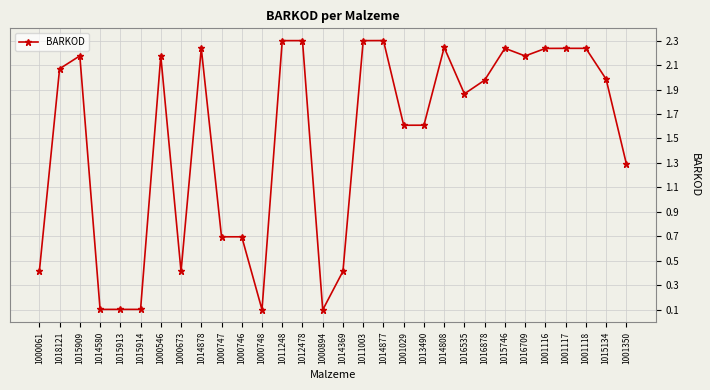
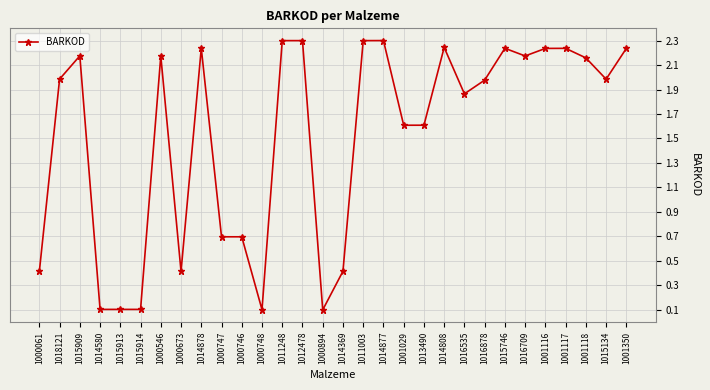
  {
    "1000061": 0.41,
-   "1018121": 2.07,
+   "1018121": 1.99,
    "1015909": 2.18,
    "1014580": 0.10,
    "1015913": 0.10,
    "1015914": 0.10,
    "1000546": 2.17,
    "1000673": 0.41,
    "1014878": 2.24,
    "1000747": 0.70,
    "1000746": 0.70,
    "1000748": 0.10,
    "1011248": 2.30,
    "1012478": 2.30,
    "1000894": 0.10,
    "1014369": 0.42,
    "1011003": 2.30,
    "1014877": 2.30,
    "1001029": 1.61,
    "1013490": 1.61,
    "1014808": 2.24,
    "1016535": 1.86,
    "1016878": 1.98,
    "1015746": 2.24,
    "1016709": 2.17,
    "1001116": 2.24,
    "1001117": 2.24,
-   "1001118": 2.24,
+   "1001118": 2.16,
    "1015134": 1.98,
-   "1001350": 1.29
+   "1001350": 2.24
  }
